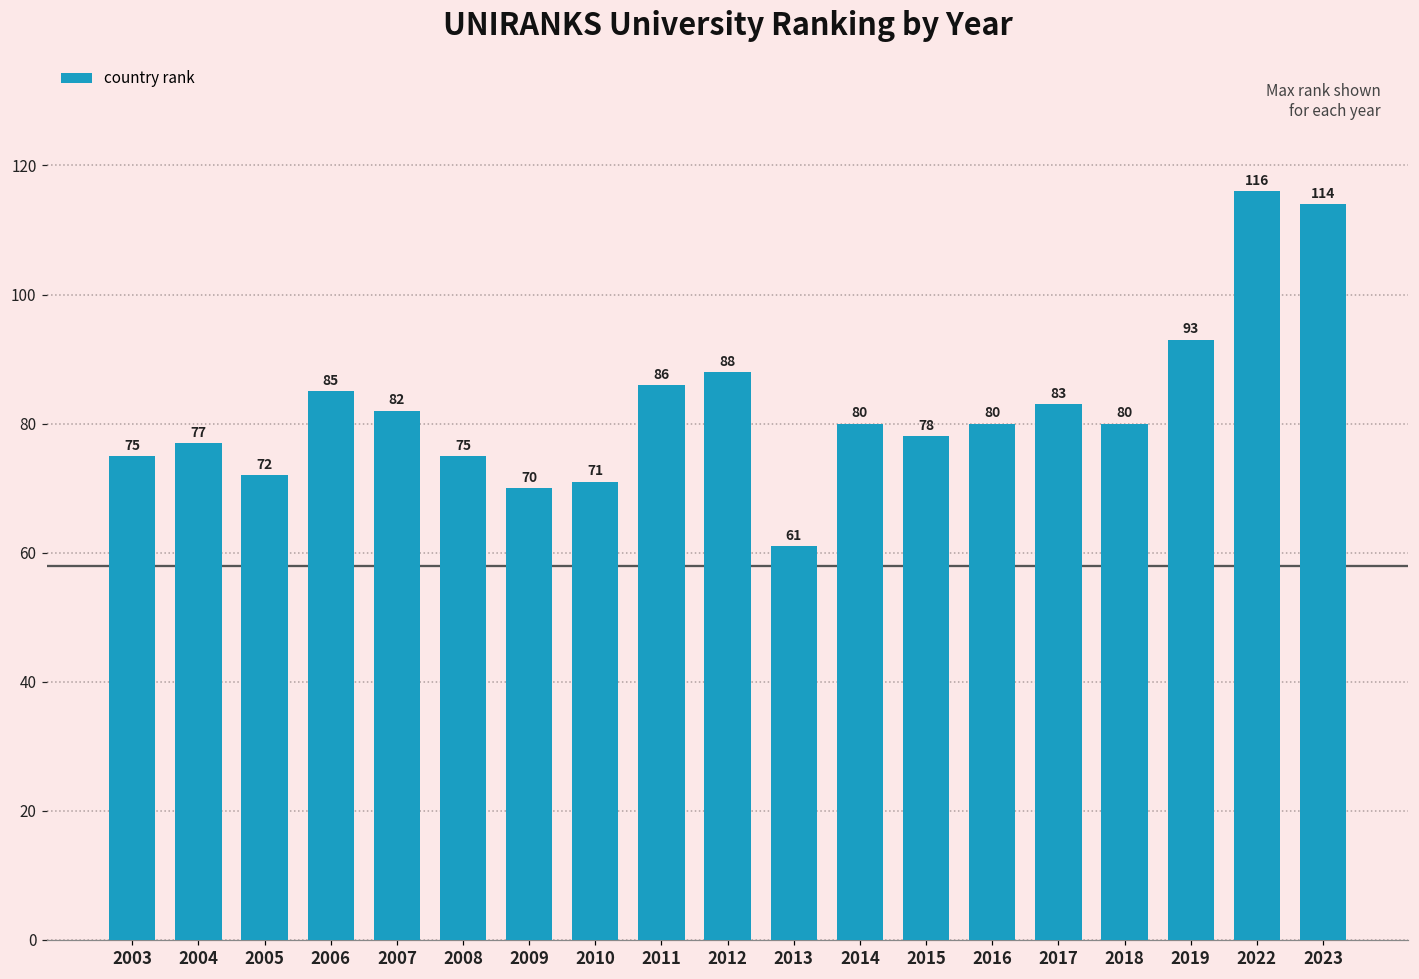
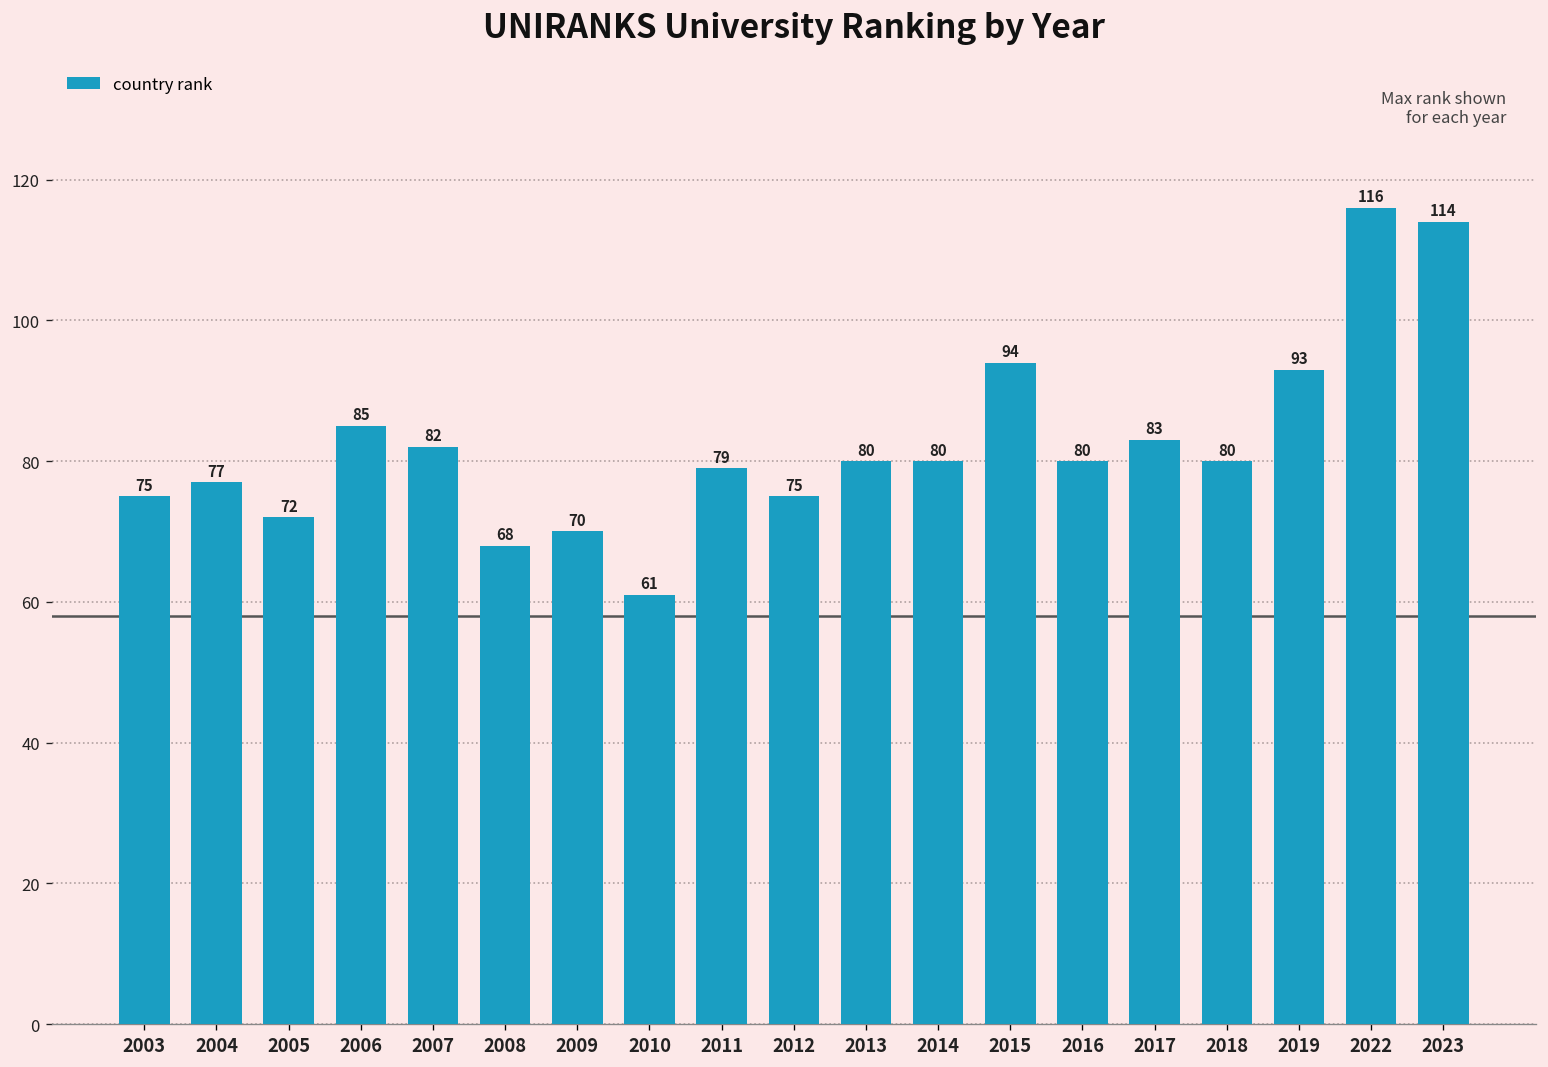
  {
    "2003": 75,
    "2004": 77,
    "2005": 72,
    "2006": 85,
    "2007": 82,
-   "2008": 75,
+   "2008": 68,
    "2009": 70,
-   "2010": 71,
-   "2011": 86,
-   "2012": 88,
-   "2013": 61,
+   "2010": 61,
+   "2011": 79,
+   "2012": 75,
+   "2013": 80,
    "2014": 80,
-   "2015": 78,
+   "2015": 94,
    "2016": 80,
    "2017": 83,
    "2018": 80,
    "2019": 93,
    "2022": 116,
    "2023": 114
  }
